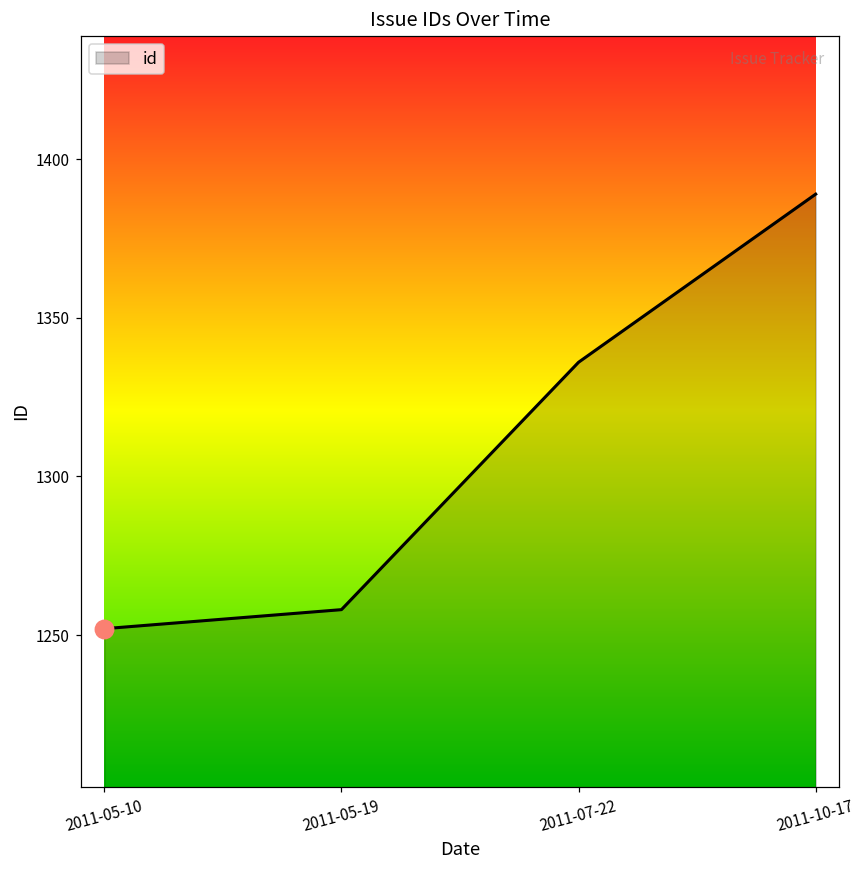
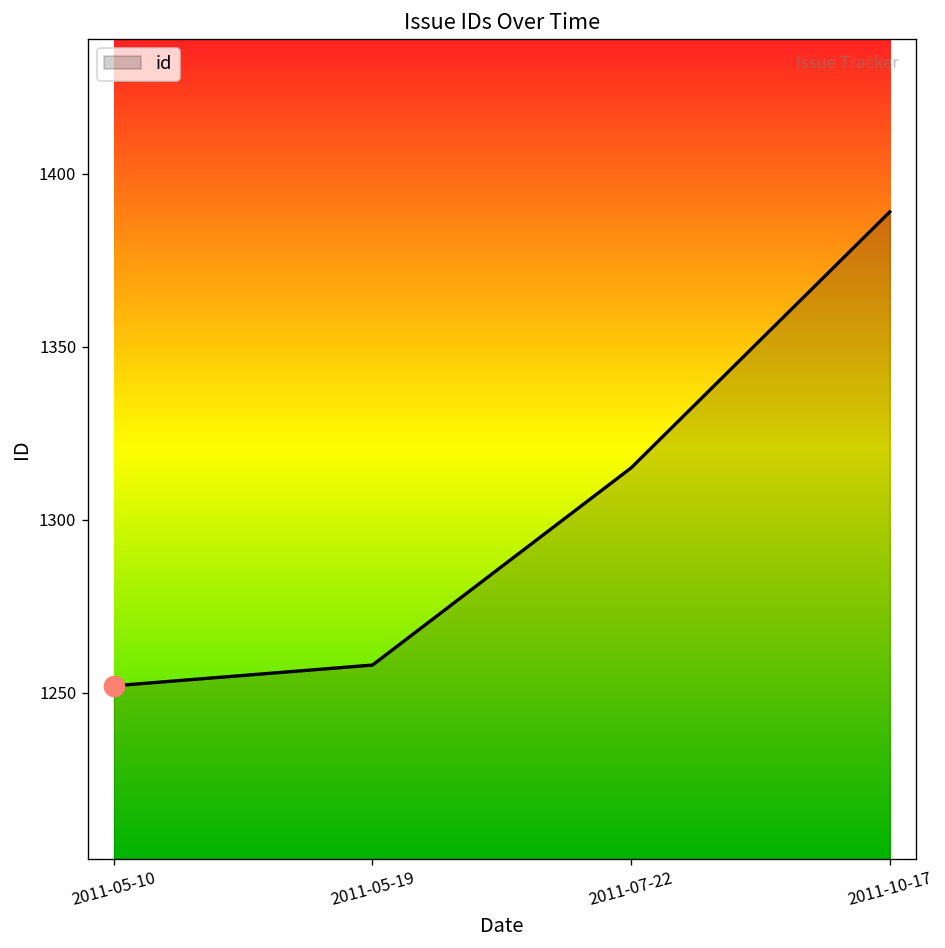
  {
    "id": {
      "2011-05-19": 1258,
-     "2011-07-22": 1336,
+     "2011-07-22": 1315,
      "2011-10-17": 1389
    }
  }
